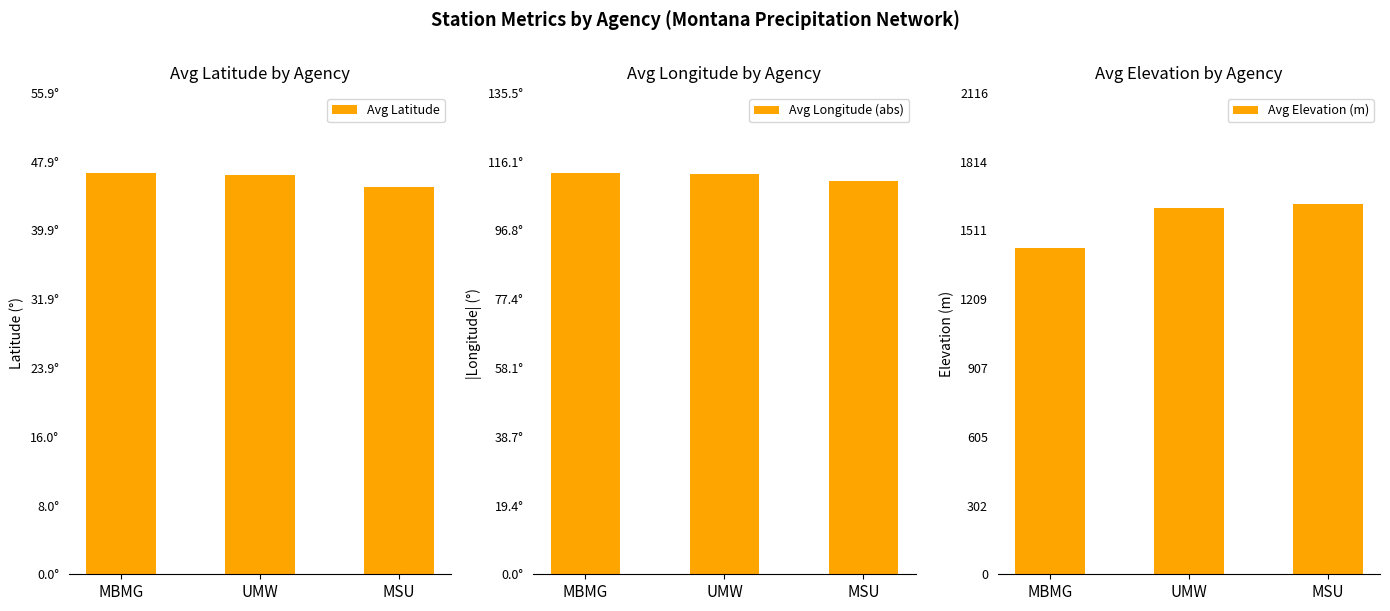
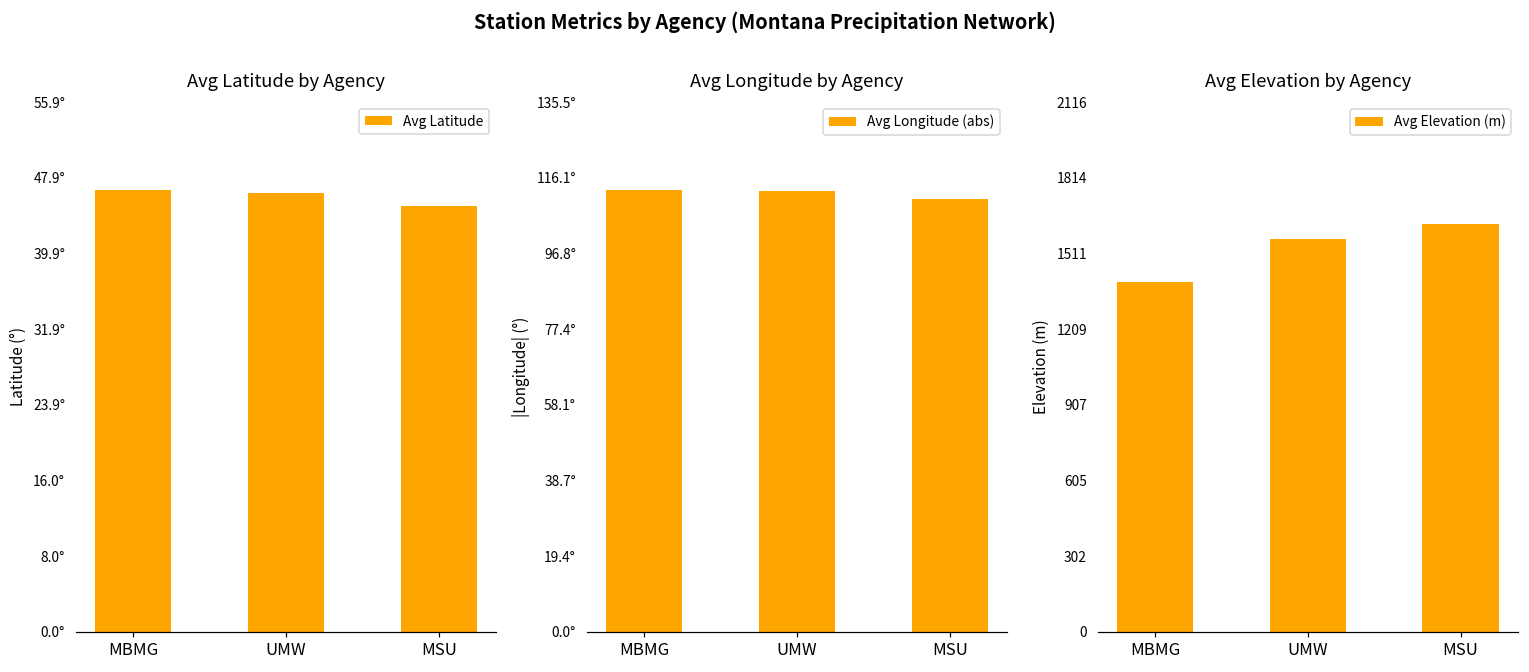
  {
    "Avg Latitude by Agency": {
      "MBMG": "47°",
      "UMW": "46°",
      "MSU": "45°"
    },
    "Avg Longitude by Agency": {
      "MBMG": "113°",
      "UMW": "113°",
      "MSU": "111°"
    },
    "Avg Elevation by Agency": {
-     "MBMG": "1440",
-     "UMW": "1610",
+     "MBMG": "1400",
+     "UMW": "1570",
      "MSU": "1630"
    }
  }
